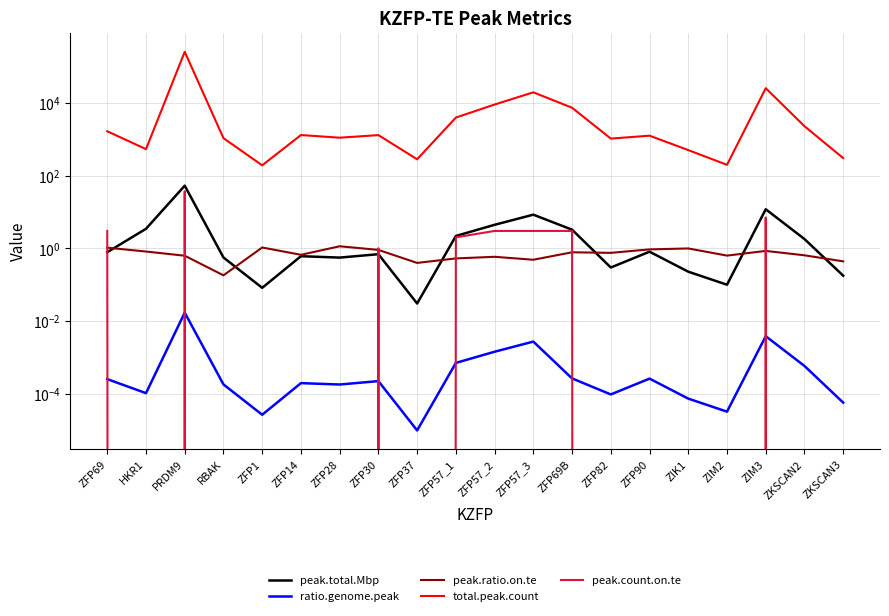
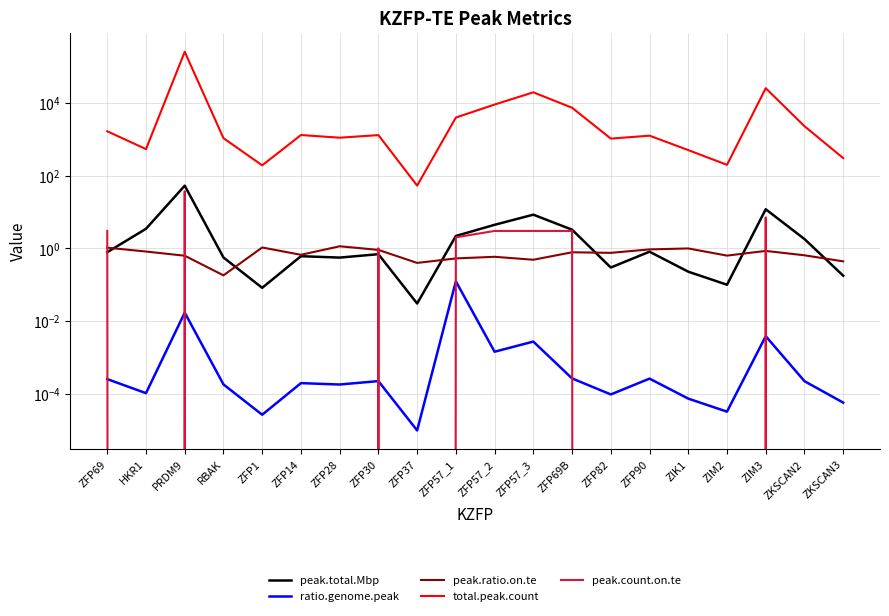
  {
    "peak.total.Mbp": {
      "ZFP69": 0.8,
      "HKR1": 3,
      "PRDM9": 50,
      "RBAK": 0.6,
      "ZFP1": 0.08,
      "ZFP28": 0.6,
      "ZFP30": 0.7,
      "ZFP37": 0.03,
      "ZFP57_2": 4,
      "ZFP57_3": 8,
      "ZFP82": 0.3,
      "ZIK1": 0.2,
      "ZIM2": 0.10,
      "ZIM3": 12,
      "ZKSCAN2": 2,
      "ZKSCAN3": 0.2
    },
    "ratio.genome.peak": {
      "ZFP69": 0.0003,
      "HKR1": 0.0001,
      "PRDM9": 0.02,
      "RBAK": 0.0002,
      "ZFP1": 0.00003,
      "ZFP14": 0.0002,
      "ZFP28": 0.0002,
      "ZFP30": 0.0002,
      "ZFP37": 0.000010,
-     "ZFP57_1": 0.0007,
+     "ZFP57_1": 0.12,
      "ZFP57_2": 0.0014,
      "ZFP57_3": 0.003,
      "ZFP69B": 0.0003,
      "ZFP82": 0.0001,
      "ZFP90": 0.0003,
      "ZIK1": 0.00007,
      "ZIM2": 0.00003,
      "ZIM3": 0.004,
-     "ZKSCAN2": 0.0006,
+     "ZKSCAN2": 0.0002,
      "ZKSCAN3": 0.00006
    },
    "peak.ratio.on.te": {
      "ZFP69": 1.0,
      "HKR1": 0.8,
      "PRDM9": 0.6,
      "RBAK": 0.2,
      "ZFP1": 1.1,
      "ZFP28": 1.1,
      "ZFP37": 0.4,
      "ZFP57_1": 0.5,
      "ZFP57_2": 0.6,
      "ZFP57_3": 0.5,
      "ZFP69B": 0.8,
      "ZFP82": 0.7,
      "ZIK1": 1.0,
      "ZIM2": 0.6,
      "ZIM3": 0.8,
      "ZKSCAN2": 0.6,
      "ZKSCAN3": 0.4
    },
    "total.peak.count": {
      "ZFP69": 2000,
      "HKR1": 500,
      "PRDM9": 300000,
      "RBAK": 1100,
      "ZFP1": 200,
      "ZFP14": 1300,
      "ZFP28": 1100,
      "ZFP30": 1300,
-     "ZFP37": 300,
+     "ZFP37": 50,
      "ZFP57_1": 4000,
      "ZFP57_2": 9000,
      "ZFP57_3": 20000,
      "ZFP69B": 7000,
      "ZFP82": 1000,
      "ZFP90": 1200,
      "ZIK1": 500,
      "ZIM2": 200,
      "ZIM3": 30000,
      "ZKSCAN2": 2000,
      "ZKSCAN3": 300
    },
    "peak.count.on.te": {
      "ZFP69": 3,
      "PRDM9": 40,
      "ZFP57_2": 3,
      "ZFP57_3": 3,
      "ZIM3": 7
    }
  }
